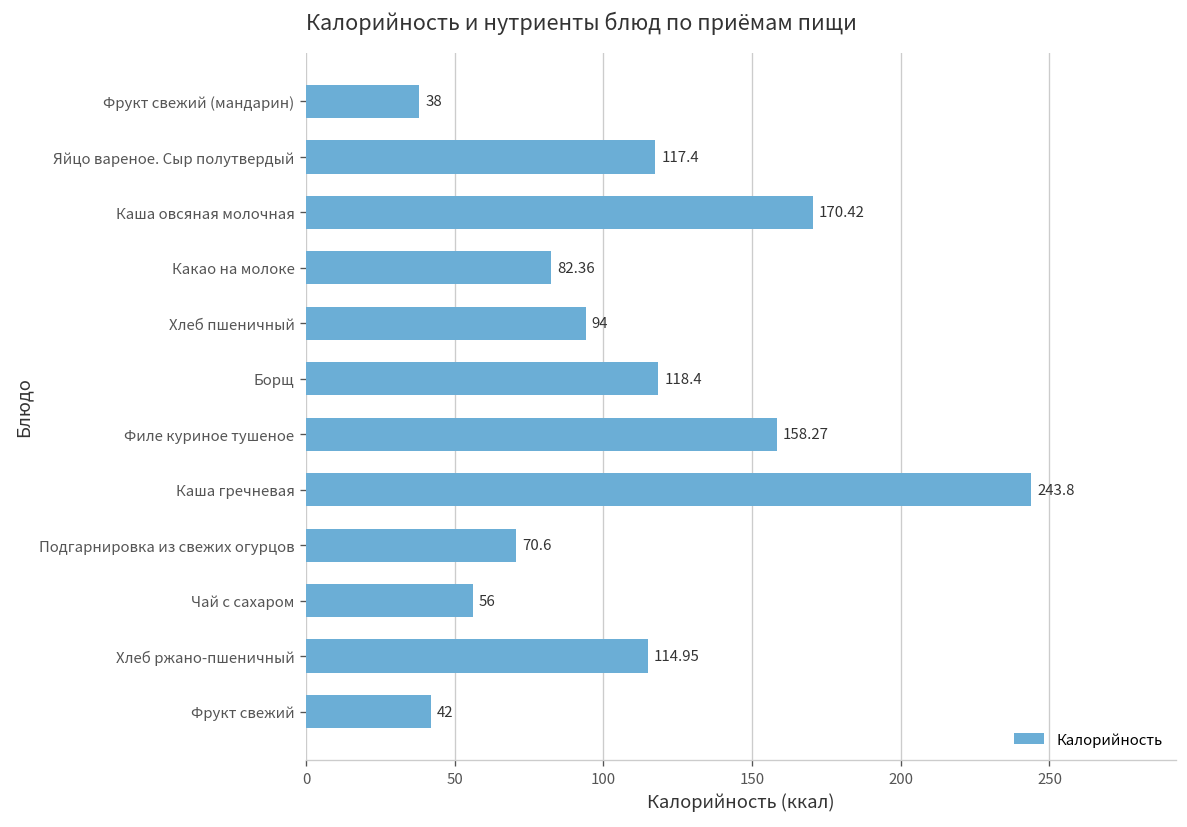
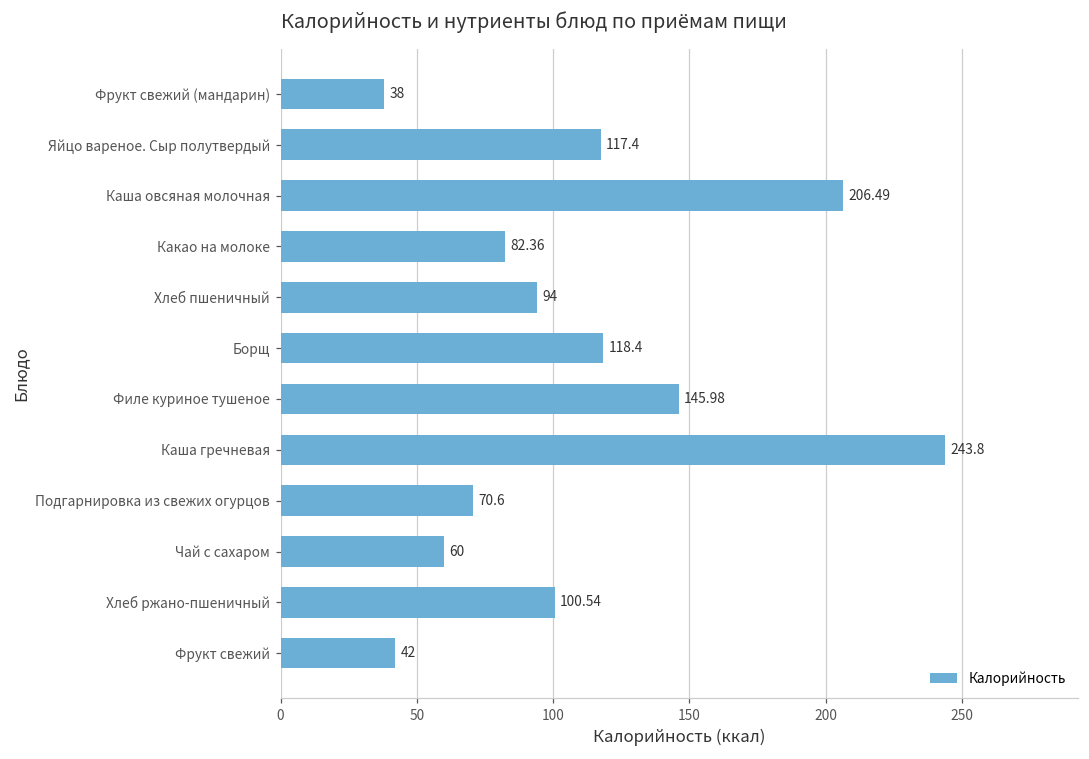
  {
    "Фрукт свежий (мандарин)": 38,
    "Яйцо вареное. Сыр полутвердый": 117.4,
-   "Каша овсяная молочная": 170.42,
+   "Каша овсяная молочная": 206.49,
    "Какао на молоке": 82.36,
    "Хлеб пшеничный": 94,
    "Борщ": 118.4,
-   "Филе куриное тушеное": 158.27,
+   "Филе куриное тушеное": 145.98,
    "Каша гречневая": 243.8,
    "Подгарнировка из свежих огурцов": 70.6,
-   "Чай с сахаром": 56,
-   "Хлеб ржано-пшеничный": 114.95,
+   "Чай с сахаром": 60,
+   "Хлеб ржано-пшеничный": 100.54,
    "Фрукт свежий": 42
  }
